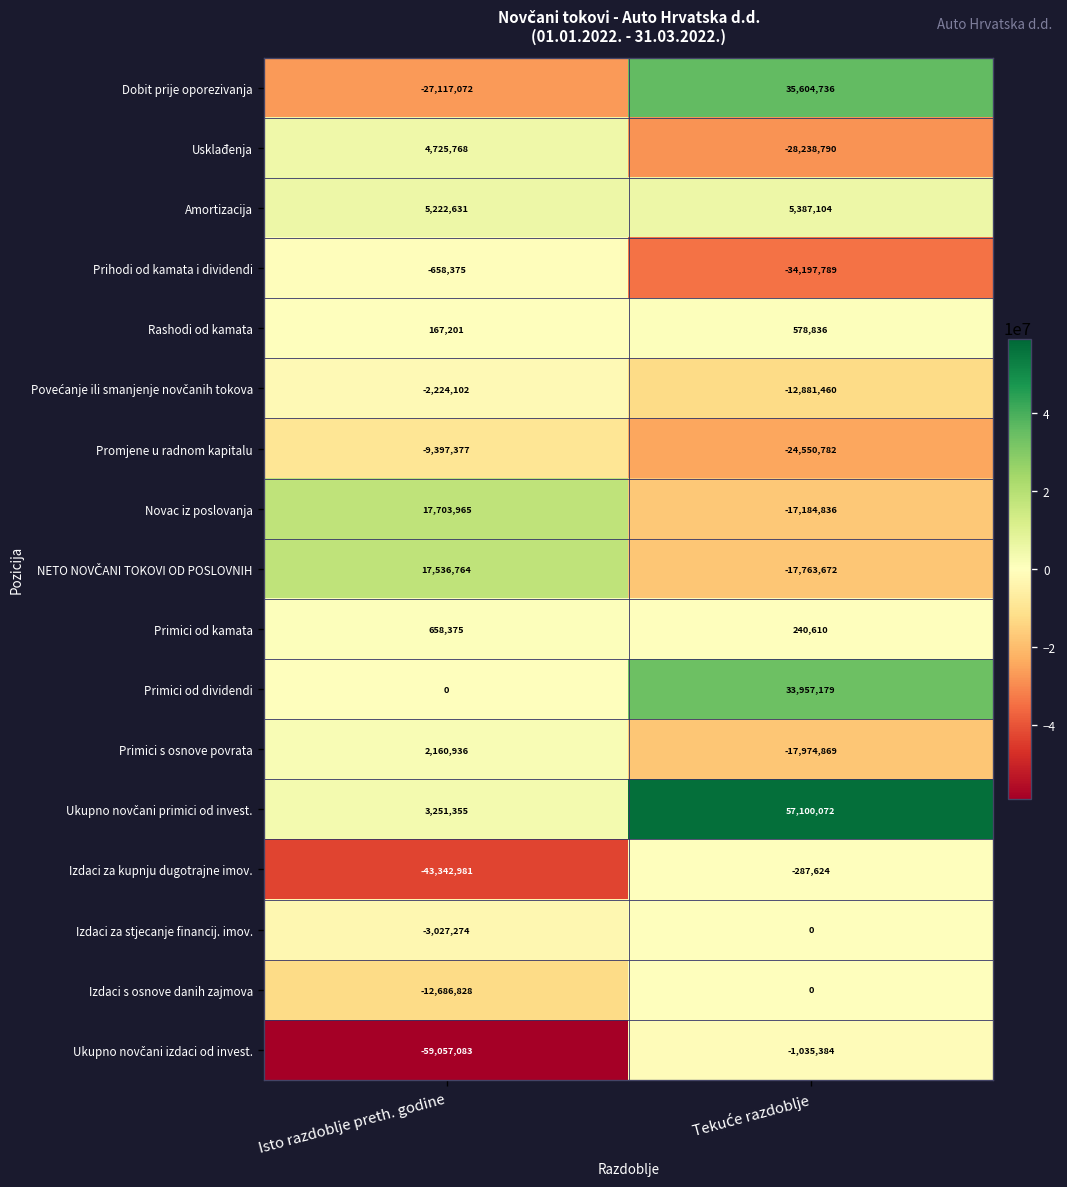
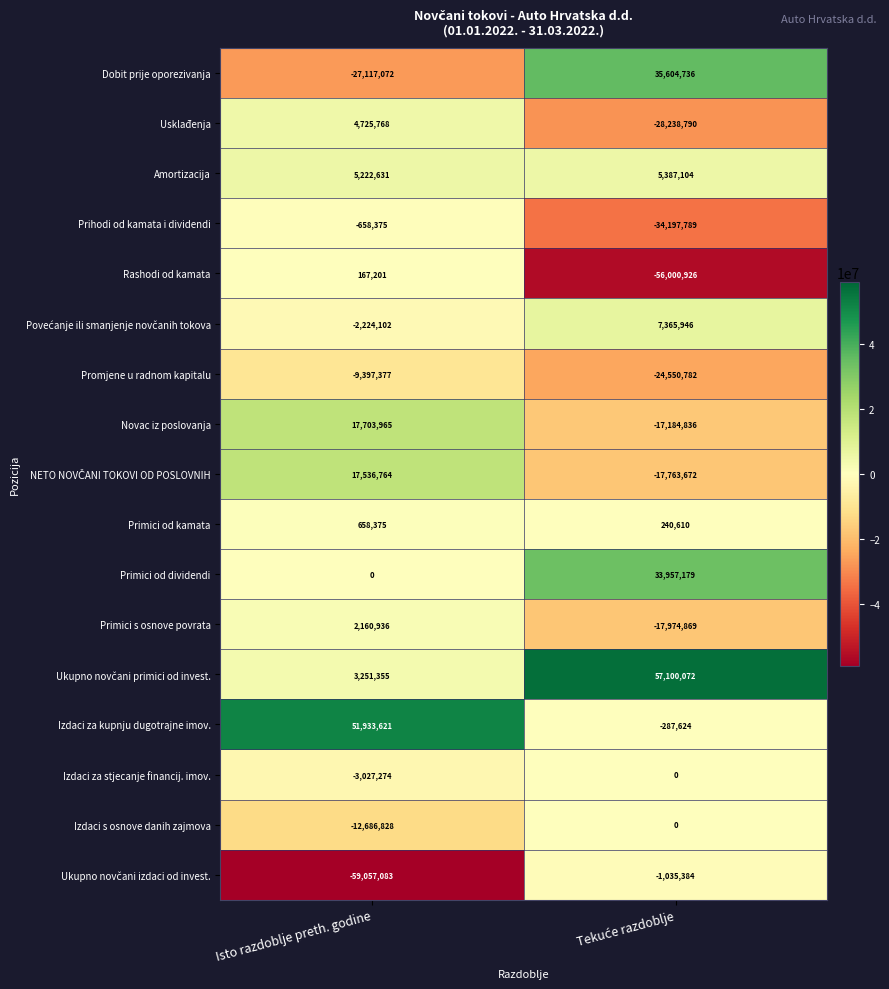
  {
    "Dobit prije oporezivanja": {
      "Isto razdoblje preth. godine": "-27,117,072",
      "Tekuće razdoblje": "35,604,736"
    },
    "Usklađenja": {
      "Isto razdoblje preth. godine": "4,725,768",
      "Tekuće razdoblje": "-28,238,790"
    },
    "Amortizacija": {
      "Isto razdoblje preth. godine": "5,222,631",
      "Tekuće razdoblje": "5,387,104"
    },
    "Prihodi od kamata i dividendi": {
      "Isto razdoblje preth. godine": "-658,375",
      "Tekuće razdoblje": "-34,197,789"
    },
    "Rashodi od kamata": {
      "Isto razdoblje preth. godine": "167,201",
-     "Tekuće razdoblje": "578,836"
+     "Tekuće razdoblje": "-56,000,926"
    },
    "Povećanje ili smanjenje novčanih tokova": {
      "Isto razdoblje preth. godine": "-2,224,102",
-     "Tekuće razdoblje": "-12,881,460"
+     "Tekuće razdoblje": "7,365,946"
    },
    "Promjene u radnom kapitalu": {
      "Isto razdoblje preth. godine": "-9,397,377",
      "Tekuće razdoblje": "-24,550,782"
    },
    "Novac iz poslovanja": {
      "Isto razdoblje preth. godine": "17,703,965",
      "Tekuće razdoblje": "-17,184,836"
    },
    "NETO NOVČANI TOKOVI OD POSLOVNIH": {
      "Isto razdoblje preth. godine": "17,536,764",
      "Tekuće razdoblje": "-17,763,672"
    },
    "Primici od kamata": {
      "Isto razdoblje preth. godine": "658,375",
      "Tekuće razdoblje": "240,610"
    },
    "Primici od dividendi": {
      "Isto razdoblje preth. godine": "0",
      "Tekuće razdoblje": "33,957,179"
    },
    "Primici s osnove povrata": {
      "Isto razdoblje preth. godine": "2,160,936",
      "Tekuće razdoblje": "-17,974,869"
    },
    "Ukupno novčani primici od invest.": {
      "Isto razdoblje preth. godine": "3,251,355",
      "Tekuće razdoblje": "57,100,072"
    },
    "Izdaci za kupnju dugotrajne imov.": {
-     "Isto razdoblje preth. godine": "-43,342,981",
+     "Isto razdoblje preth. godine": "51,933,621",
      "Tekuće razdoblje": "-287,624"
    },
    "Izdaci za stjecanje financij. imov.": {
      "Isto razdoblje preth. godine": "-3,027,274",
      "Tekuće razdoblje": "0"
    },
    "Izdaci s osnove danih zajmova": {
      "Isto razdoblje preth. godine": "-12,686,828",
      "Tekuće razdoblje": "0"
    },
    "Ukupno novčani izdaci od invest.": {
      "Isto razdoblje preth. godine": "-59,057,083",
      "Tekuće razdoblje": "-1,035,384"
    }
  }
